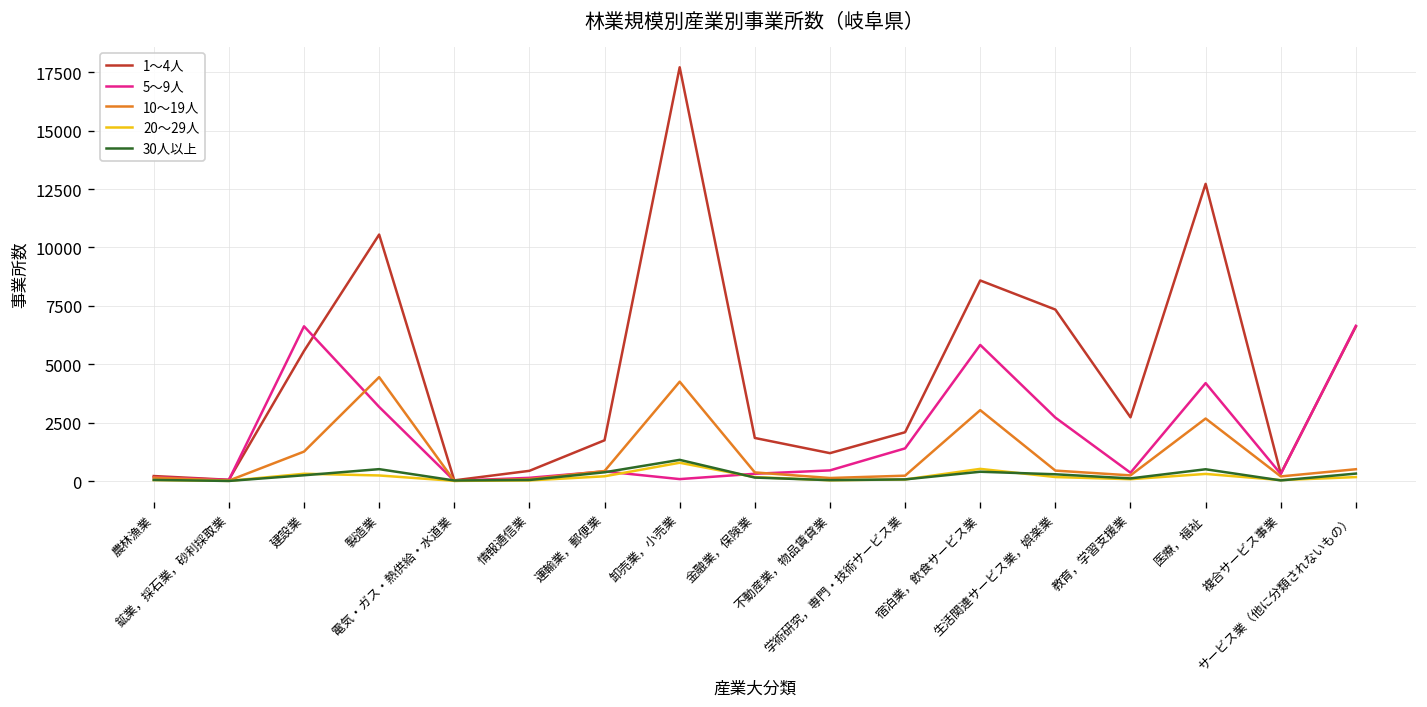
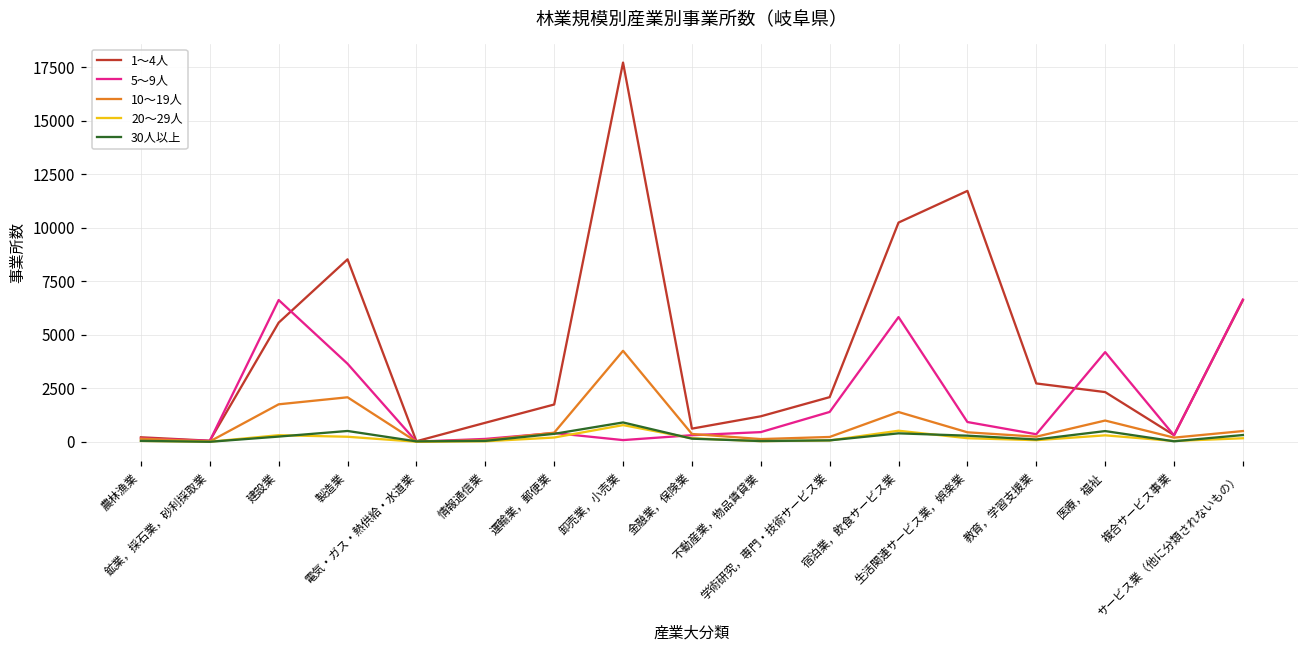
  {
    "1～4人": {
      "建設業": 5600,
-     "製造業": 10600,
-     "情報通信業": 400,
+     "製造業": 8500,
+     "情報通信業": 900,
      "運輸業，郵便業": 1700,
      "卸売業，小売業": 17700,
-     "金融業，保険業": 1800,
+     "金融業，保険業": 600,
      "不動産業，物品賃貸業": 1200,
      "学術研究，専門・技術サービス業": 2100,
-     "宿泊業，飲食サービス業": 8600,
-     "生活関連サービス業，娯楽業": 7300,
+     "宿泊業，飲食サービス業": 10200,
+     "生活関連サービス業，娯楽業": 11700,
      "教育，学習支援業": 2700,
-     "医療，福祉": 12700
+     "医療，福祉": 2300
    },
    "5～9人": {
      "建設業": 6600,
-     "製造業": 3200,
+     "製造業": 3600,
      "卸売業，小売業": 100,
      "不動産業，物品賃貸業": 500,
      "学術研究，専門・技術サービス業": 1400,
      "宿泊業，飲食サービス業": 5800,
-     "生活関連サービス業，娯楽業": 2700,
+     "生活関連サービス業，娯楽業": 900,
      "医療，福祉": 4200
    },
    "10～19人": {
-     "建設業": 1300,
-     "製造業": 4400,
+     "建設業": 1800,
+     "製造業": 2100,
      "卸売業，小売業": 4300,
      "学術研究，専門・技術サービス業": 200,
-     "宿泊業，飲食サービス業": 3000,
+     "宿泊業，飲食サービス業": 1400,
      "生活関連サービス業，娯楽業": 400,
-     "医療，福祉": 2700,
+     "医療，福祉": 1000,
      "サービス業（他に分類されないもの）": 500
    },
    "20～29人": {
      "製造業": 200,
      "運輸業，郵便業": 200,
      "医療，福祉": 300,
      "サービス業（他に分類されないもの）": 200
    },
    "30人以上": {
      "製造業": 500,
      "医療，福祉": 500,
      "サービス業（他に分類されないもの）": 300
    }
  }
